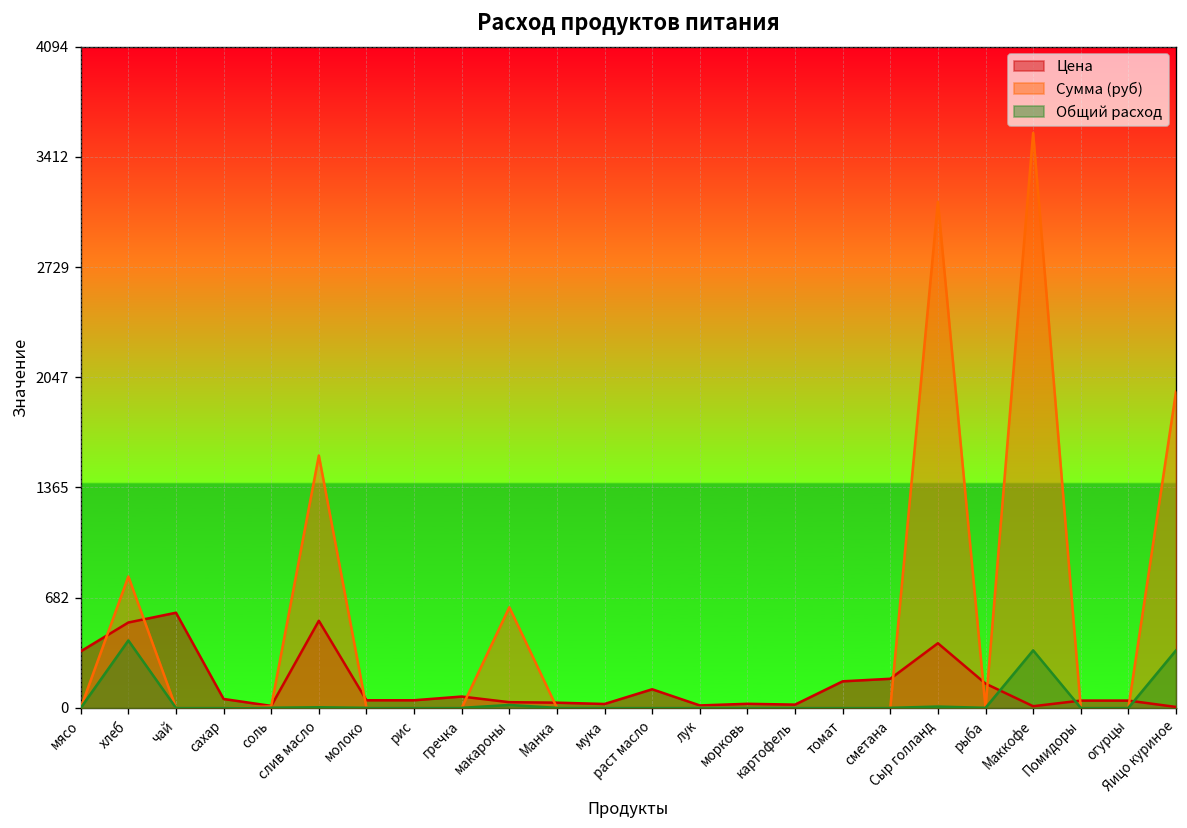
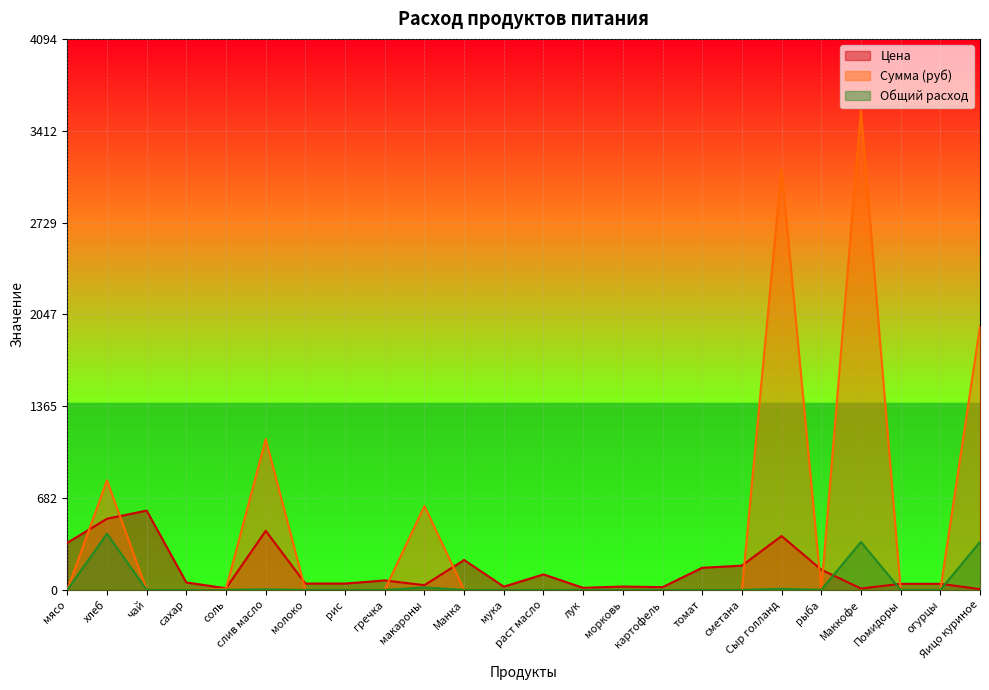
  {
    "Цена": {
      "мясо": 350,
      "хлеб": 530,
      "чай": 590,
      "сахар": 60,
-     "слив масло": 540,
+     "слив масло": 440,
      "молоко": 50,
      "рис": 50,
      "гречка": 70,
-     "Манка": 30,
+     "Манка": 220,
      "мука": 20,
      "раст масло": 120,
      "морковь": 30,
      "картофель": 20,
      "томат": 160,
      "сметана": 180,
      "Сыр голланд": 400,
      "рыба": 150,
      "Маккофе": 10,
      "Помидоры": 50,
      "огурцы": 50,
      "Яицо куриное": 10
    },
    "Сумма (руб)": {
      "хлеб": 810,
-     "слив масло": 1560,
+     "слив масло": 1120,
      "макароны": 620,
      "Сыр голланд": 3130,
      "Маккофе": 3560,
      "Яицо куриное": 1960
    },
    "Общий расход": {
      "хлеб": 420,
      "слив масло": 0,
      "Сыр голланд": 10,
      "Маккофе": 360,
      "Яицо куриное": 360
    }
  }
